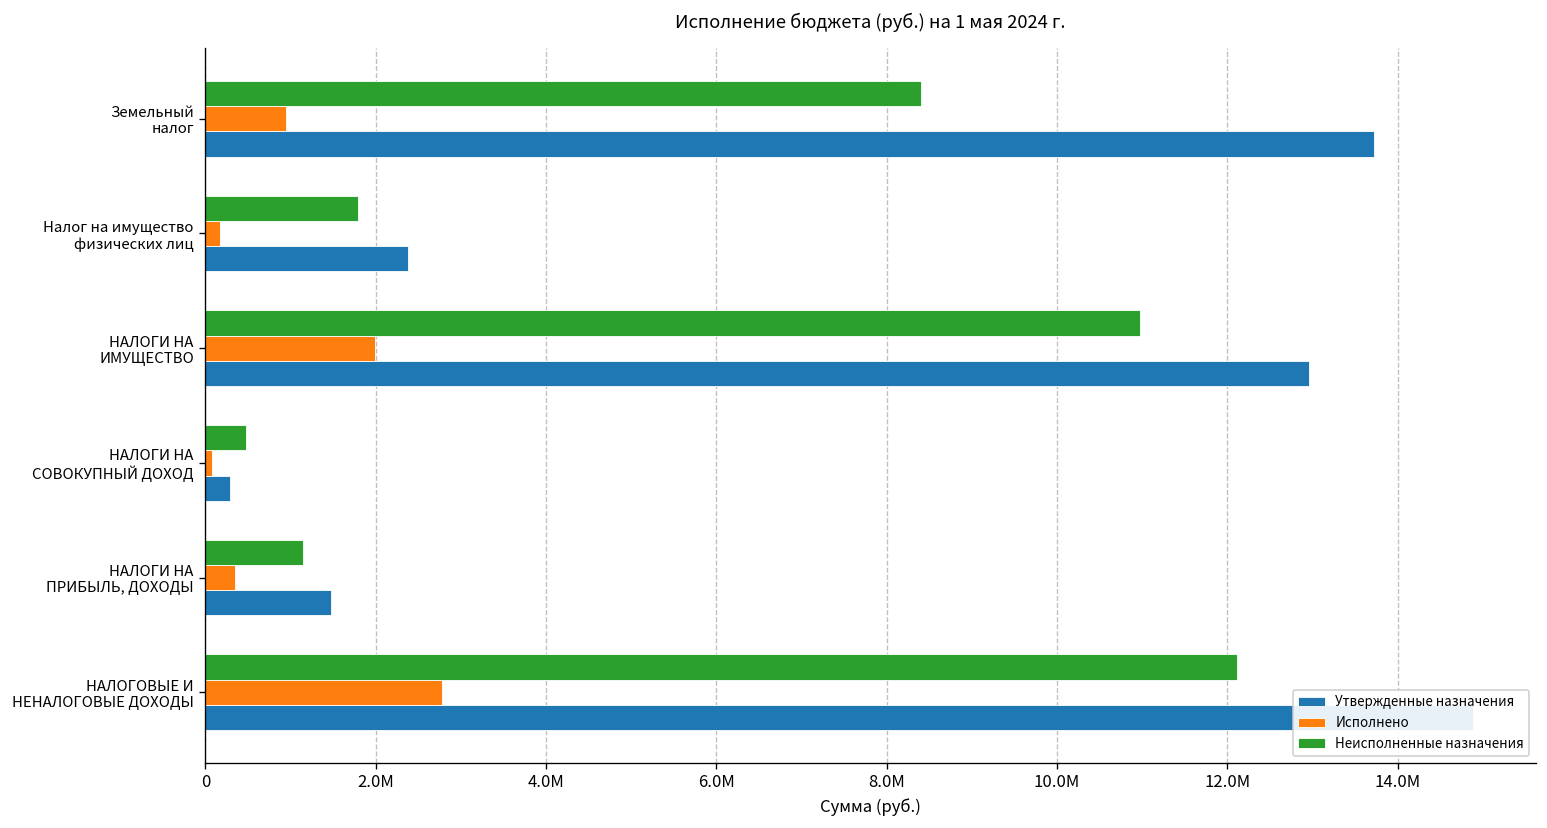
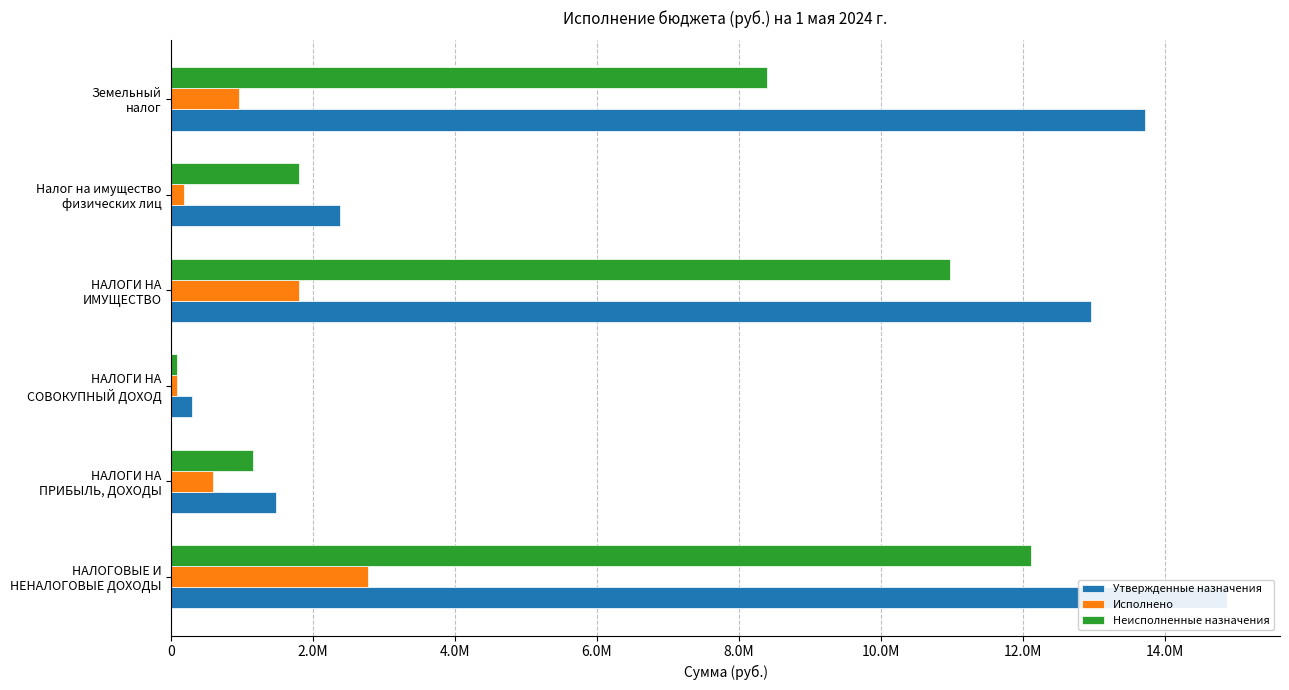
  {
    "Утвержденные назначения": {
      "Земельный налог": 13700000,
      "Налог на имущество физических лиц": 2400000,
      "НАЛОГИ НА ИМУЩЕСТВО": 13000000,
      "НАЛОГИ НА СОВОКУПНЫЙ ДОХОД": 300000,
      "НАЛОГИ НА ПРИБЫЛЬ, ДОХОДЫ": 1500000
    },
    "Исполнено": {
      "Земельный налог": 900000,
      "Налог на имущество физических лиц": 200000,
-     "НАЛОГИ НА ИМУЩЕСТВО": 2000000,
+     "НАЛОГИ НА ИМУЩЕСТВО": 1800000,
      "НАЛОГИ НА СОВОКУПНЫЙ ДОХОД": 100000,
-     "НАЛОГИ НА ПРИБЫЛЬ, ДОХОДЫ": 300000,
+     "НАЛОГИ НА ПРИБЫЛЬ, ДОХОДЫ": 600000,
      "НАЛОГОВЫЕ И НЕНАЛОГОВЫЕ ДОХОДЫ": 2800000
    },
    "Неисполненные назначения": {
      "Земельный налог": 8400000,
      "Налог на имущество физических лиц": 1800000,
      "НАЛОГИ НА ИМУЩЕСТВО": 11000000,
-     "НАЛОГИ НА СОВОКУПНЫЙ ДОХОД": 500000,
+     "НАЛОГИ НА СОВОКУПНЫЙ ДОХОД": 100000,
      "НАЛОГИ НА ПРИБЫЛЬ, ДОХОДЫ": 1100000,
      "НАЛОГОВЫЕ И НЕНАЛОГОВЫЕ ДОХОДЫ": 12100000
    }
  }
